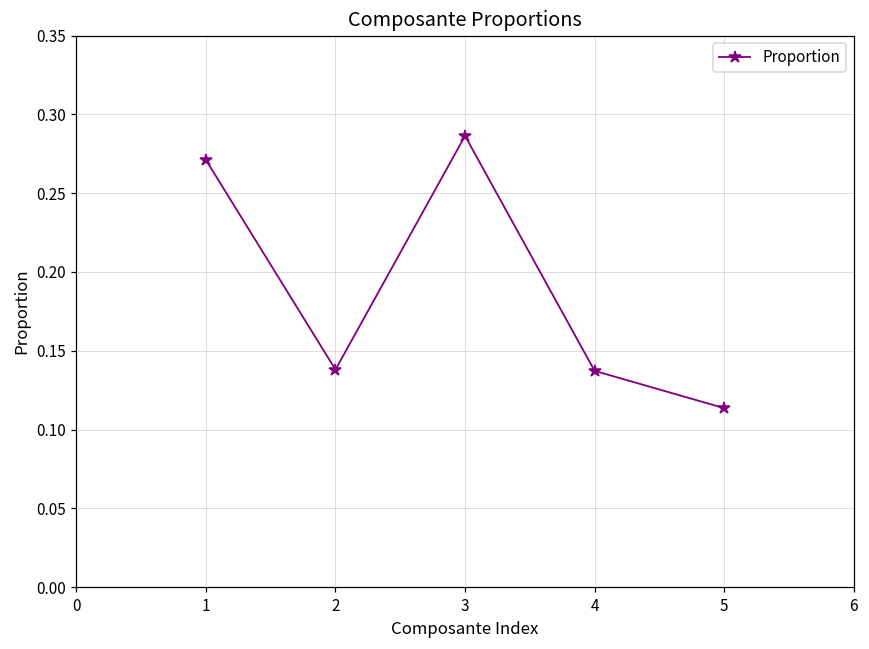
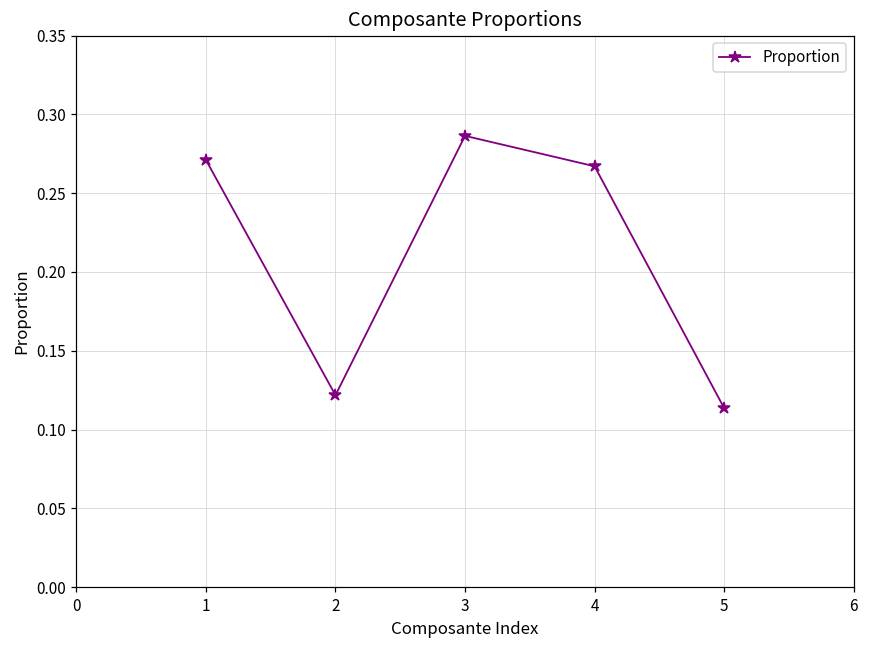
  {
    "1": 0.271,
-   "2": 0.138,
+   "2": 0.122,
    "3": 0.286,
-   "4": 0.137,
+   "4": 0.267,
    "5": 0.114
  }
